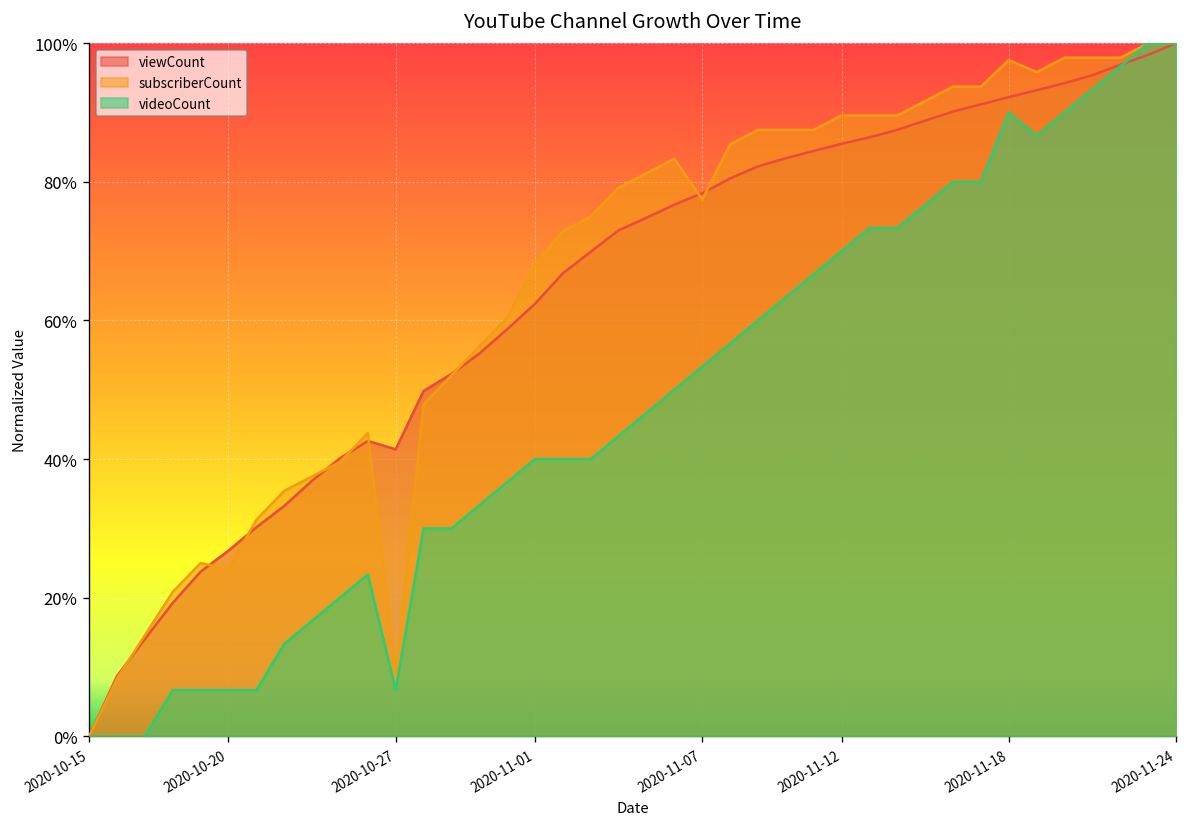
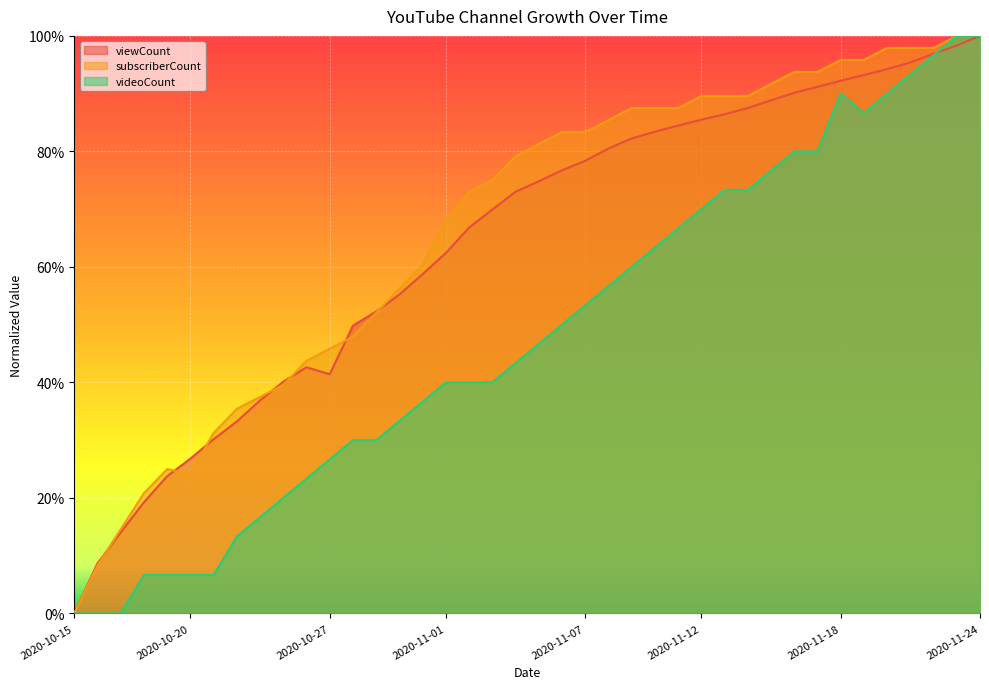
  {
    "viewCount": {
      "2020-10-20": "27%",
      "2020-10-27": "41%",
      "2020-11-01": "62%",
      "2020-11-07": "78%",
      "2020-11-12": "85%",
      "2020-11-18": "92%"
    },
    "subscriberCount": {
      "2020-10-20": "24%",
-     "2020-10-27": "9%",
+     "2020-10-27": "46%",
      "2020-11-01": "68%",
-     "2020-11-07": "77%",
+     "2020-11-07": "83%",
      "2020-11-12": "90%",
-     "2020-11-18": "98%"
+     "2020-11-18": "96%"
    },
    "videoCount": {
      "2020-10-20": "7%",
-     "2020-10-27": "7%",
+     "2020-10-27": "27%",
      "2020-11-01": "40%",
      "2020-11-07": "53%",
      "2020-11-12": "70%",
      "2020-11-18": "90%"
    }
  }
